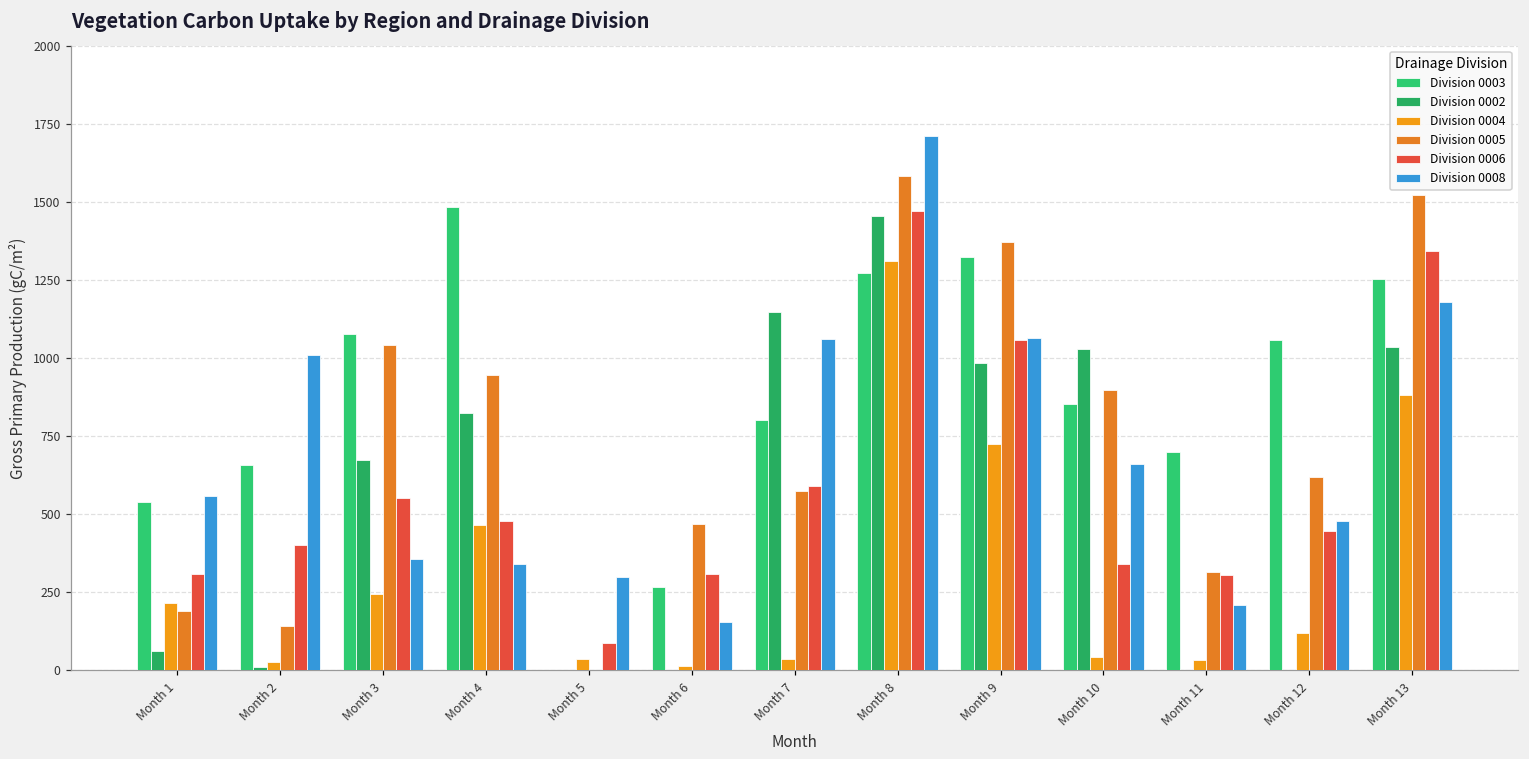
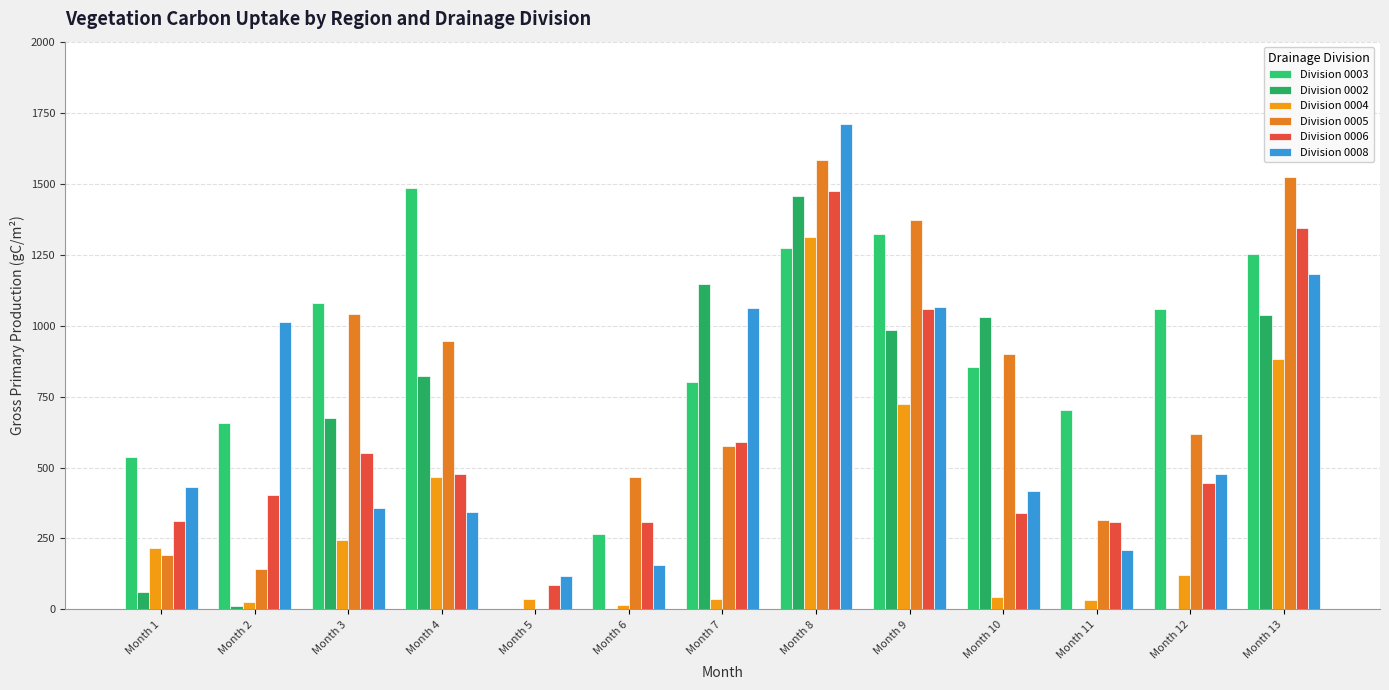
  {
    "Division 0008": {
-     "Month 1": 560,
+     "Month 1": 430,
      "Month 2": 1010,
      "Month 3": 360,
      "Month 4": 340,
-     "Month 5": 300,
+     "Month 5": 120,
      "Month 6": 160,
      "Month 7": 1060,
      "Month 8": 1710,
      "Month 9": 1070,
-     "Month 10": 660,
+     "Month 10": 420,
      "Month 11": 210,
      "Month 12": 480,
      "Month 13": 1180
    }
  }
